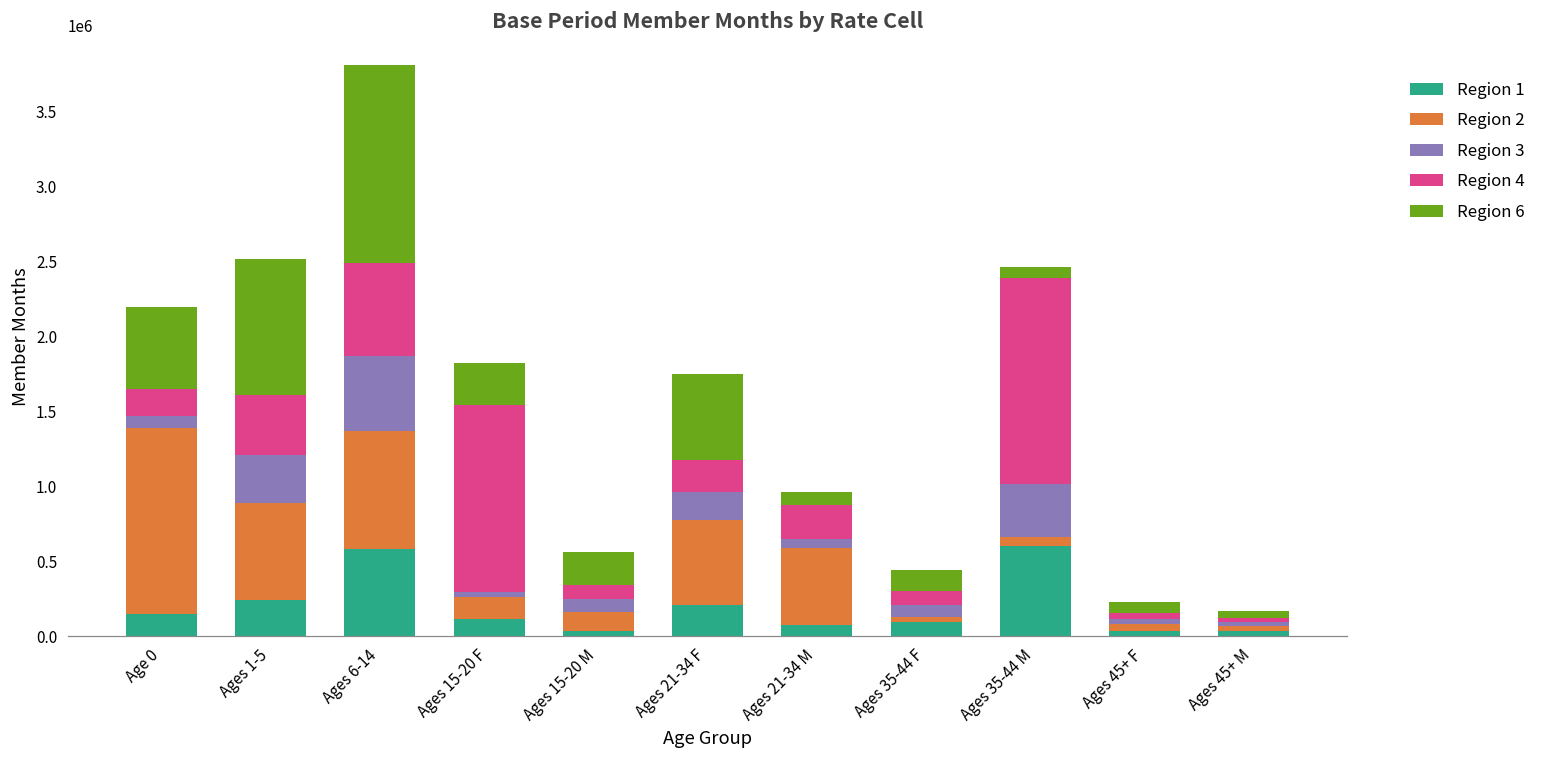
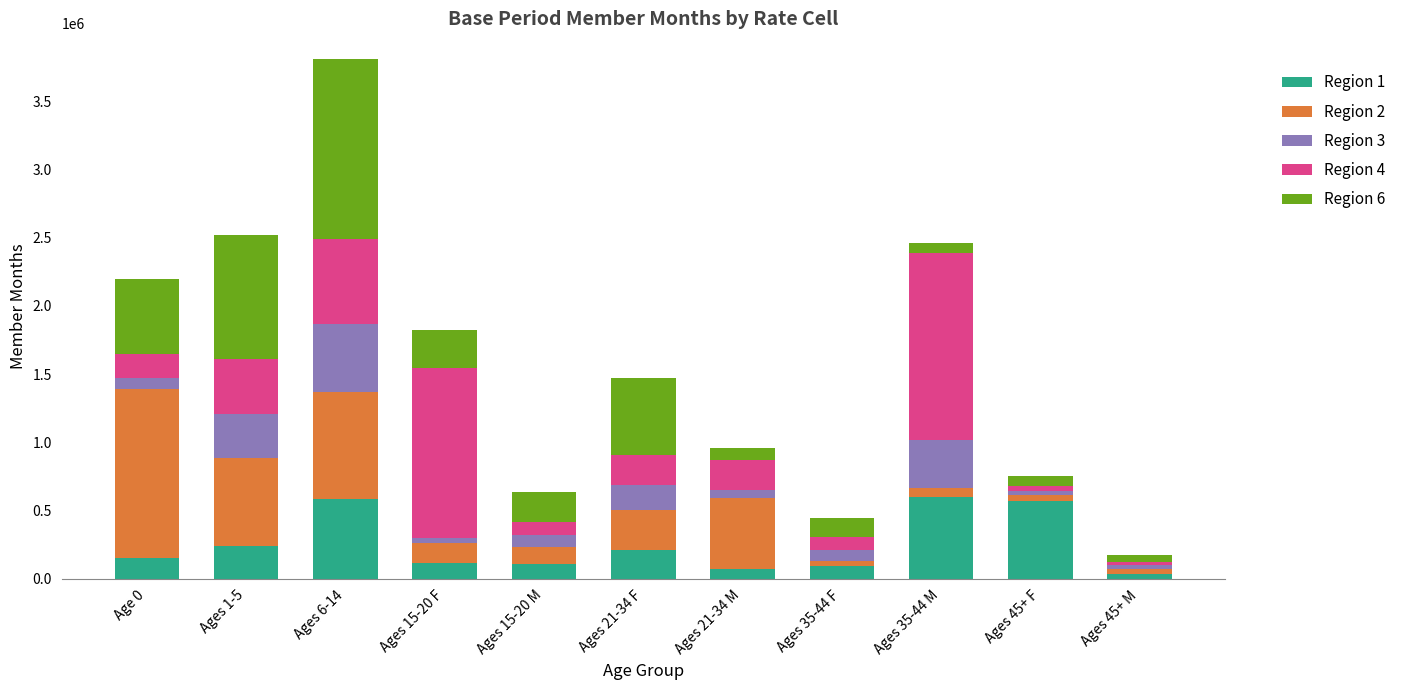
  {
    "Region 1": {
      "Age 0": 150000,
      "Ages 1-5": 240000,
      "Ages 6-14": 580000,
      "Ages 15-20 F": 120000,
-     "Ages 15-20 M": 40000,
+     "Ages 15-20 M": 110000,
      "Ages 21-34 F": 210000,
      "Ages 21-34 M": 70000,
      "Ages 35-44 F": 90000,
      "Ages 35-44 M": 600000,
-     "Ages 45+ F": 40000,
+     "Ages 45+ F": 570000,
      "Ages 45+ M": 40000
    },
    "Region 2": {
      "Age 0": 1240000,
      "Ages 1-5": 650000,
      "Ages 6-14": 780000,
      "Ages 15-20 F": 150000,
      "Ages 15-20 M": 130000,
-     "Ages 21-34 F": 570000,
+     "Ages 21-34 F": 290000,
      "Ages 21-34 M": 520000,
      "Ages 35-44 F": 40000,
      "Ages 35-44 M": 60000,
      "Ages 45+ F": 50000,
      "Ages 45+ M": 30000
    },
    "Region 3": {
      "Age 0": 80000,
      "Ages 1-5": 320000,
      "Ages 6-14": 500000,
      "Ages 15-20 F": 30000,
      "Ages 15-20 M": 90000,
      "Ages 21-34 F": 180000,
      "Ages 21-34 M": 60000,
      "Ages 35-44 F": 80000,
      "Ages 35-44 M": 350000,
      "Ages 45+ F": 30000,
      "Ages 45+ M": 30000
    },
    "Region 4": {
      "Age 0": 180000,
      "Ages 1-5": 400000,
      "Ages 6-14": 620000,
      "Ages 15-20 F": 1250000,
      "Ages 15-20 M": 90000,
      "Ages 21-34 F": 220000,
      "Ages 21-34 M": 220000,
      "Ages 35-44 F": 90000,
      "Ages 35-44 M": 1380000,
      "Ages 45+ F": 40000,
      "Ages 45+ M": 30000
    },
    "Region 6": {
      "Age 0": 550000,
      "Ages 1-5": 910000,
      "Ages 6-14": 1320000,
      "Ages 15-20 F": 280000,
      "Ages 15-20 M": 220000,
      "Ages 21-34 F": 570000,
      "Ages 21-34 M": 90000,
      "Ages 35-44 F": 140000,
      "Ages 35-44 M": 70000,
      "Ages 45+ F": 70000,
      "Ages 45+ M": 40000
    }
  }
